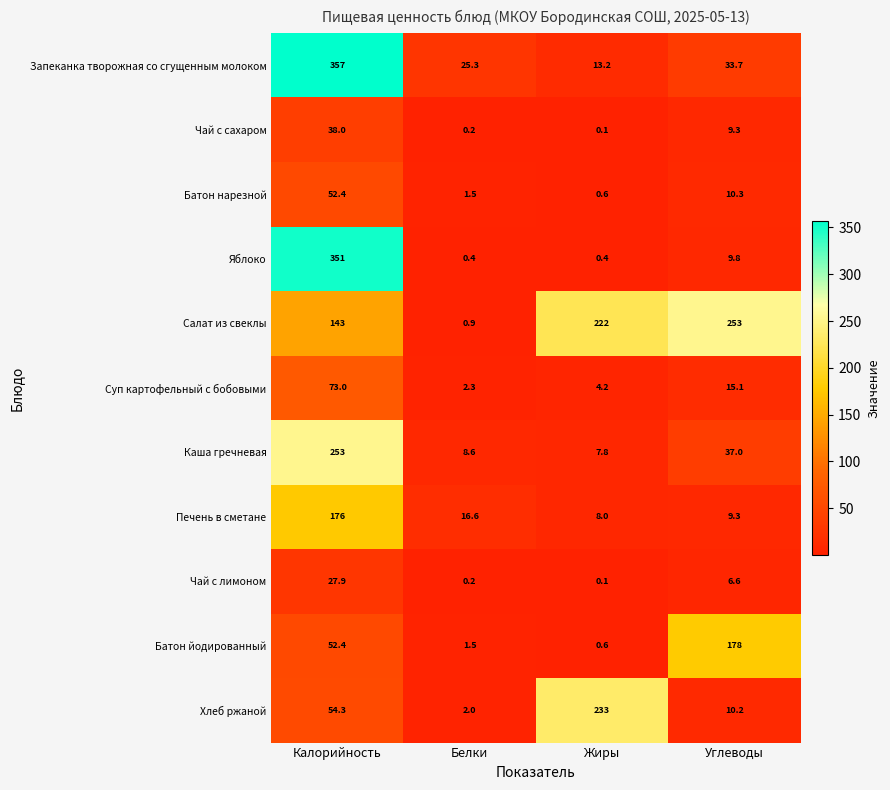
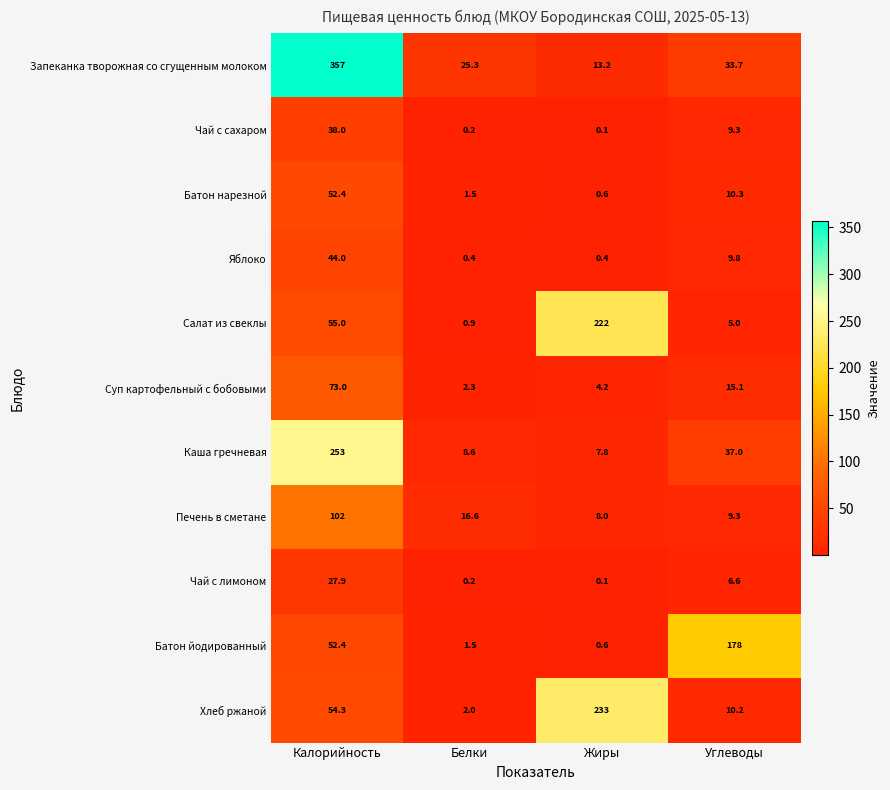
  {
    "Запеканка творожная со сгущенным молоком": {
      "Калорийность": 357,
      "Белки": 25.3,
      "Жиры": 13.2,
      "Углеводы": 33.7
    },
    "Чай с сахаром": {
      "Калорийность": 38.0,
      "Белки": 0.2,
      "Жиры": 0.1,
      "Углеводы": 9.3
    },
    "Батон нарезной": {
      "Калорийность": 52.4,
      "Белки": 1.5,
      "Жиры": 0.6,
      "Углеводы": 10.3
    },
    "Яблоко": {
-     "Калорийность": 351,
+     "Калорийность": 44.0,
      "Белки": 0.4,
      "Жиры": 0.4,
      "Углеводы": 9.8
    },
    "Салат из свеклы": {
-     "Калорийность": 143,
+     "Калорийность": 55.0,
      "Белки": 0.9,
      "Жиры": 222,
-     "Углеводы": 253
+     "Углеводы": 5.0
    },
    "Суп картофельный с бобовыми": {
      "Калорийность": 73.0,
      "Белки": 2.3,
      "Жиры": 4.2,
      "Углеводы": 15.1
    },
    "Каша гречневая": {
      "Калорийность": 253,
      "Белки": 8.6,
      "Жиры": 7.8,
      "Углеводы": 37.0
    },
    "Печень в сметане": {
-     "Калорийность": 176,
+     "Калорийность": 102,
      "Белки": 16.6,
      "Жиры": 8.0,
      "Углеводы": 9.3
    },
    "Чай с лимоном": {
      "Калорийность": 27.9,
      "Белки": 0.2,
      "Жиры": 0.1,
      "Углеводы": 6.6
    },
    "Батон йодированный": {
      "Калорийность": 52.4,
      "Белки": 1.5,
      "Жиры": 0.6,
      "Углеводы": 178
    },
    "Хлеб ржаной": {
      "Калорийность": 54.3,
      "Белки": 2.0,
      "Жиры": 233,
      "Углеводы": 10.2
    }
  }
